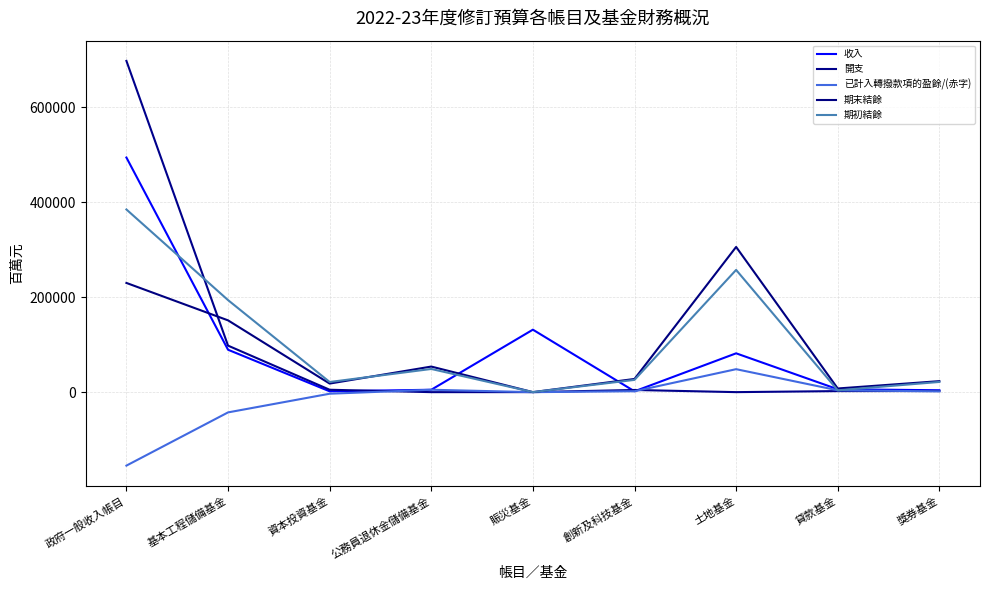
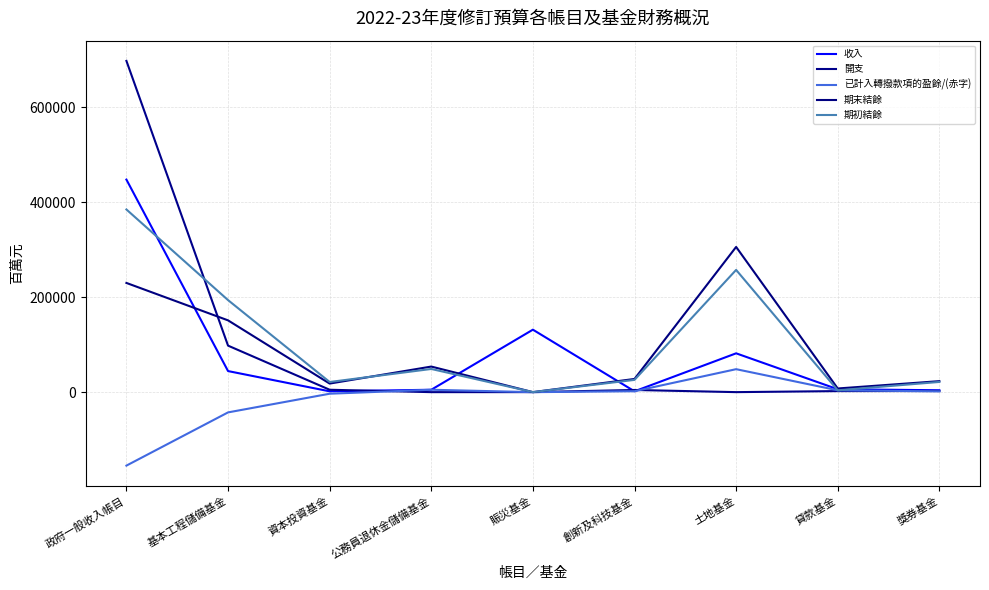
  {
    "收入": {
-     "政府一般收入帳目": 490000,
-     "基本工程儲備基金": 90000,
+     "政府一般收入帳目": 450000,
+     "基本工程儲備基金": 40000,
      "賑災基金": 130000,
      "土地基金": 80000
    }
  }
